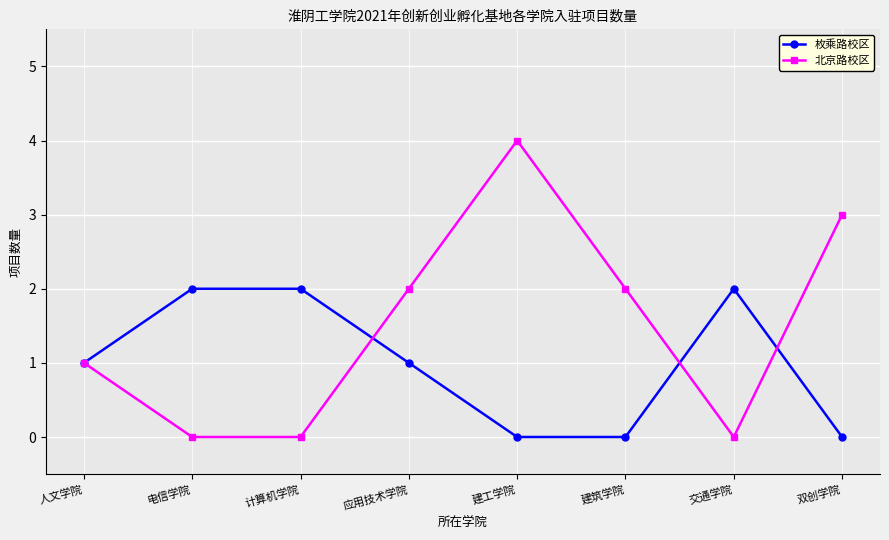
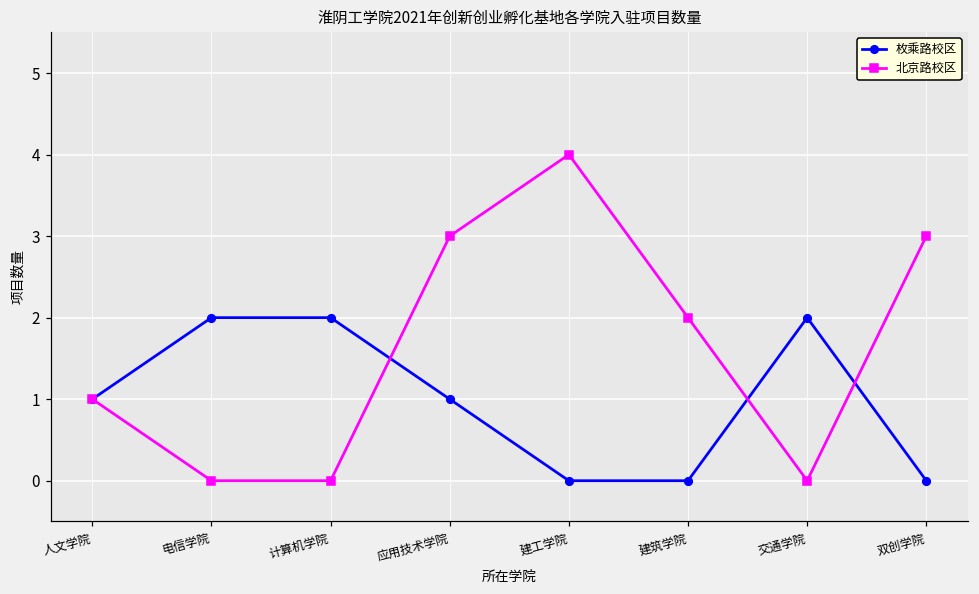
  {
    "枚乘路校区": {
      "电信学院": 2,
      "计算机学院": 2,
      "应用技术学院": 1,
      "建工学院": 0,
      "建筑学院": 0,
      "交通学院": 2,
      "双创学院": 0
    },
    "北京路校区": {
      "电信学院": 0,
      "计算机学院": 0,
-     "应用技术学院": 2,
+     "应用技术学院": 3,
      "建工学院": 4,
      "建筑学院": 2,
      "交通学院": 0,
      "双创学院": 3
    }
  }
